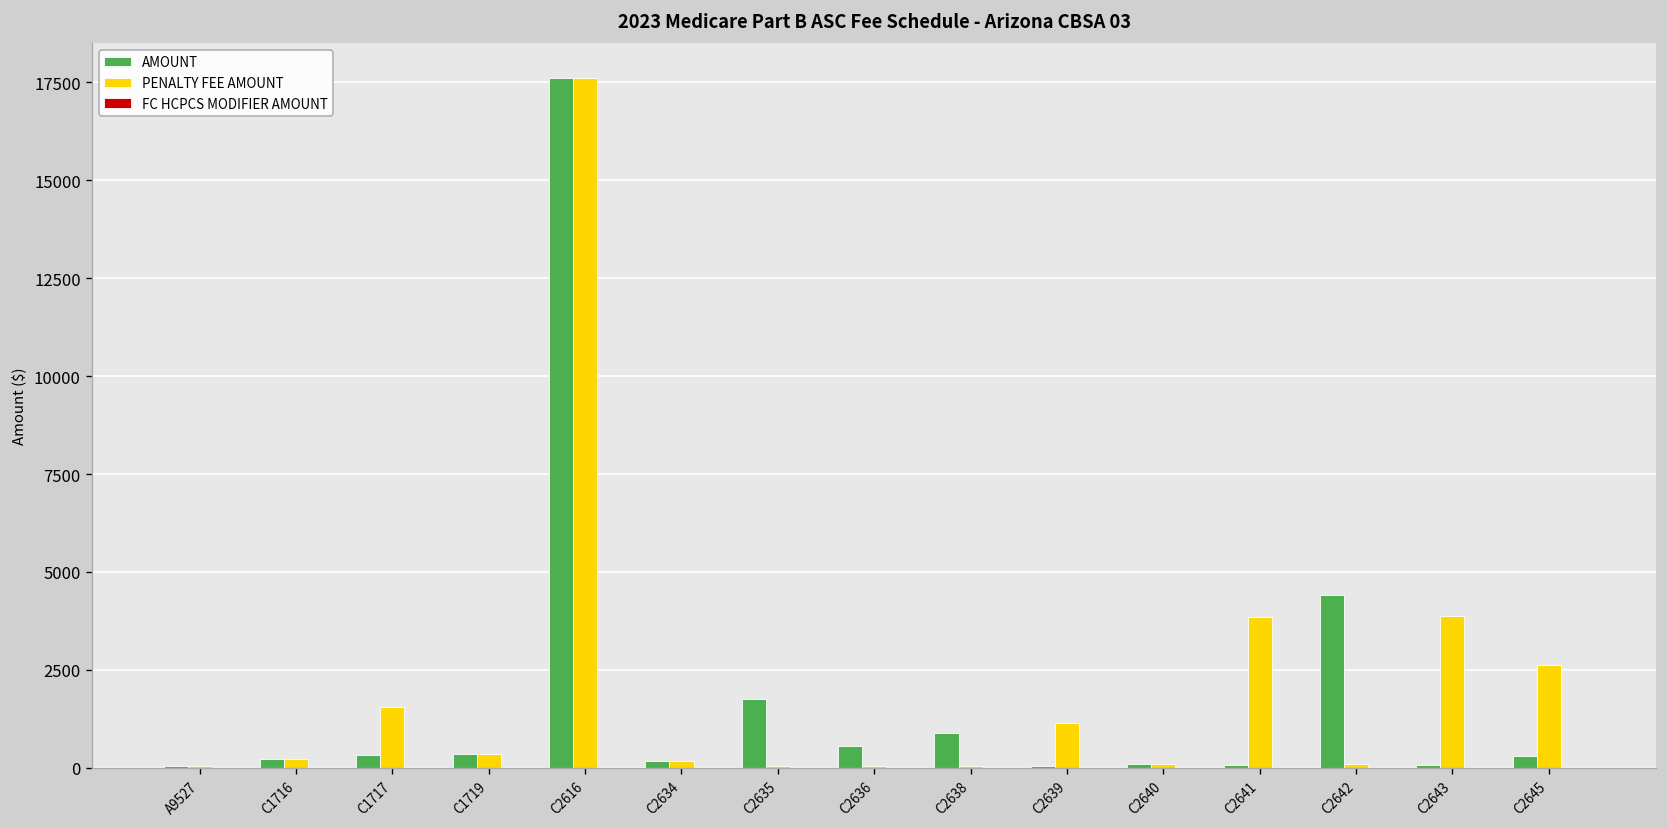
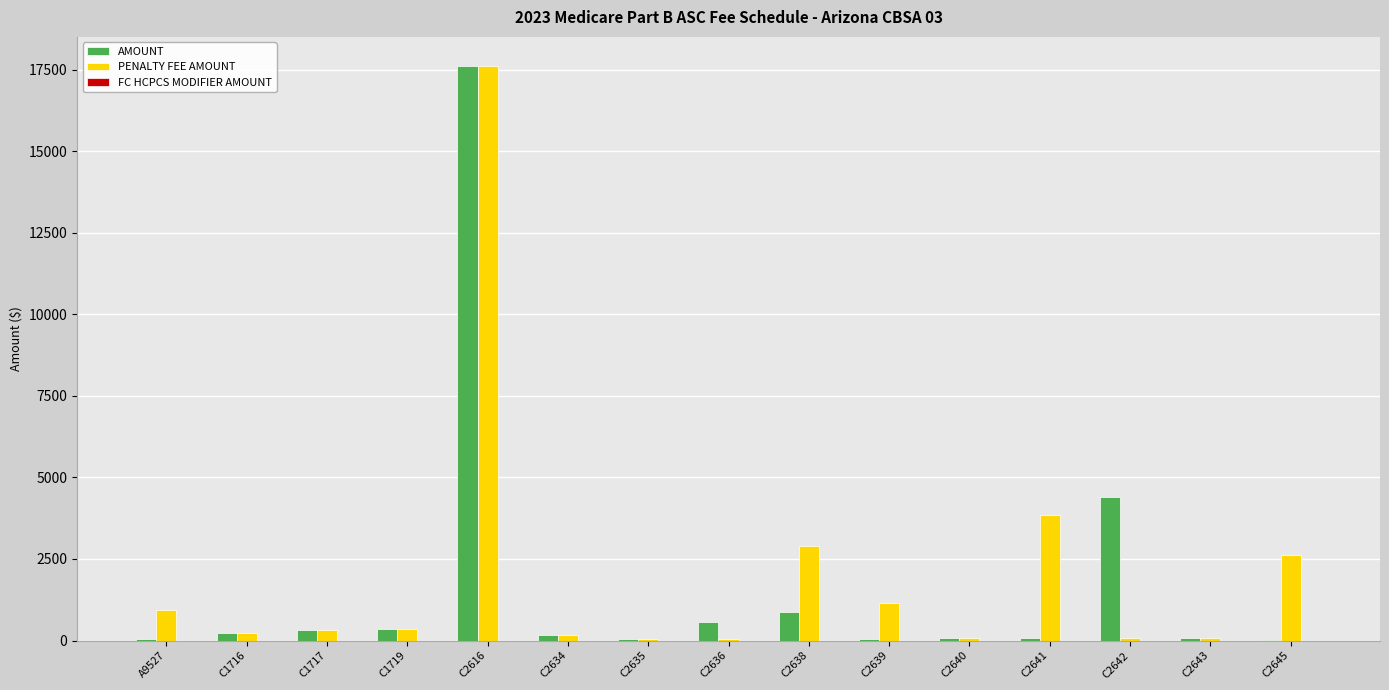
  {
    "AMOUNT": {
      "C1716": 200,
      "C1717": 300,
      "C1719": 300,
      "C2616": 17600,
      "C2634": 200,
-     "C2635": 1800,
+     "C2635": 100,
      "C2636": 600,
      "C2638": 900,
      "C2640": 100,
      "C2641": 100,
      "C2642": 4400,
      "C2643": 100,
-     "C2645": 300
+     "C2645": 0
    },
    "PENALTY FEE AMOUNT": {
-     "A9527": 0,
+     "A9527": 900,
      "C1716": 200,
-     "C1717": 1500,
+     "C1717": 300,
      "C1719": 300,
      "C2616": 17600,
      "C2634": 200,
-     "C2638": 0,
+     "C2638": 2900,
      "C2639": 1100,
      "C2640": 100,
      "C2641": 3800,
      "C2642": 100,
-     "C2643": 3900,
+     "C2643": 100,
      "C2645": 2600
    },
    "FC HCPCS MODIFIER AMOUNT": {
      "A9527": 0,
      "C1716": 0,
      "C1717": 0,
      "C1719": 0,
      "C2616": 0,
      "C2634": 0,
      "C2635": 0,
      "C2636": 0,
      "C2638": 0,
      "C2639": 0,
      "C2640": 0,
      "C2641": 0,
      "C2642": 0,
      "C2643": 0,
      "C2645": 0
    }
  }
